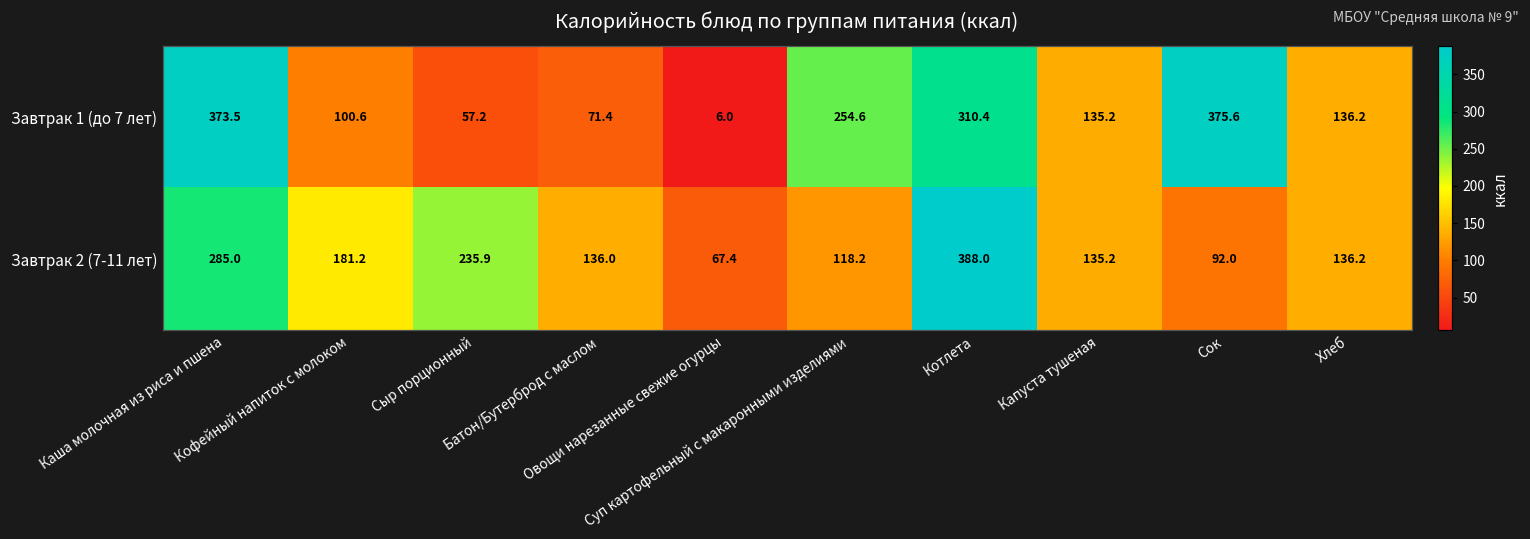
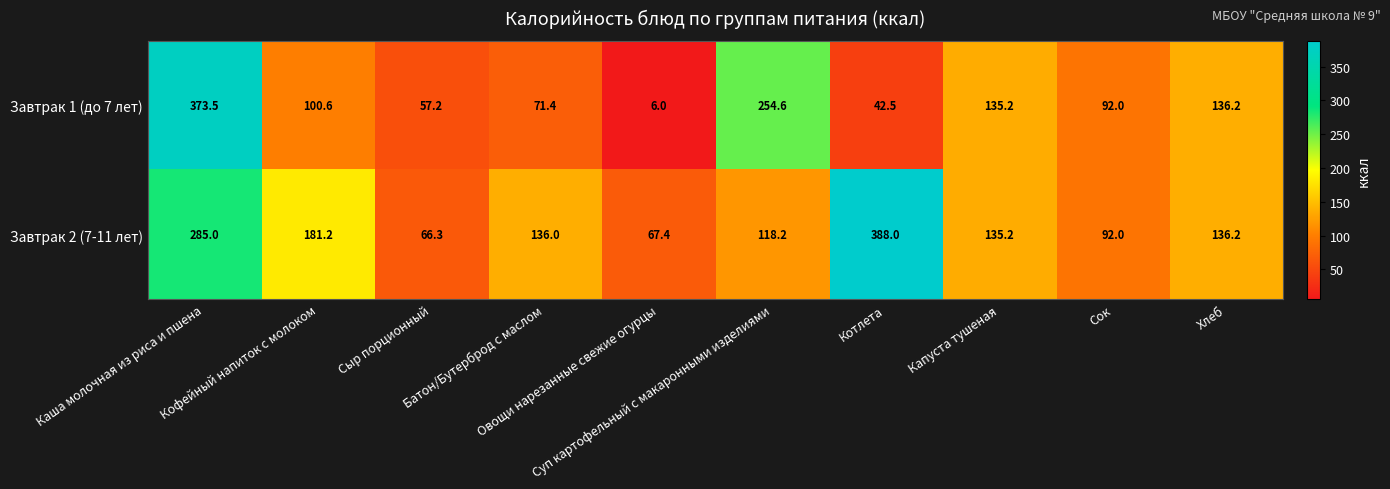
  {
    "Завтрак 1 (до 7 лет)": {
      "Каша молочная из риса и пшена": 373.5,
      "Кофейный напиток с молоком": 100.6,
      "Сыр порционный": 57.2,
      "Батон/Бутерброд с маслом": 71.4,
      "Овощи нарезанные свежие огурцы": 6.0,
      "Суп картофельный с макаронными изделиями": 254.6,
-     "Котлета": 310.4,
+     "Котлета": 42.5,
      "Капуста тушеная": 135.2,
-     "Сок": 375.6,
+     "Сок": 92.0,
      "Хлеб": 136.2
    },
    "Завтрак 2 (7-11 лет)": {
      "Каша молочная из риса и пшена": 285.0,
      "Кофейный напиток с молоком": 181.2,
-     "Сыр порционный": 235.9,
+     "Сыр порционный": 66.3,
      "Батон/Бутерброд с маслом": 136.0,
      "Овощи нарезанные свежие огурцы": 67.4,
      "Суп картофельный с макаронными изделиями": 118.2,
      "Котлета": 388.0,
      "Капуста тушеная": 135.2,
      "Сок": 92.0,
      "Хлеб": 136.2
    }
  }
